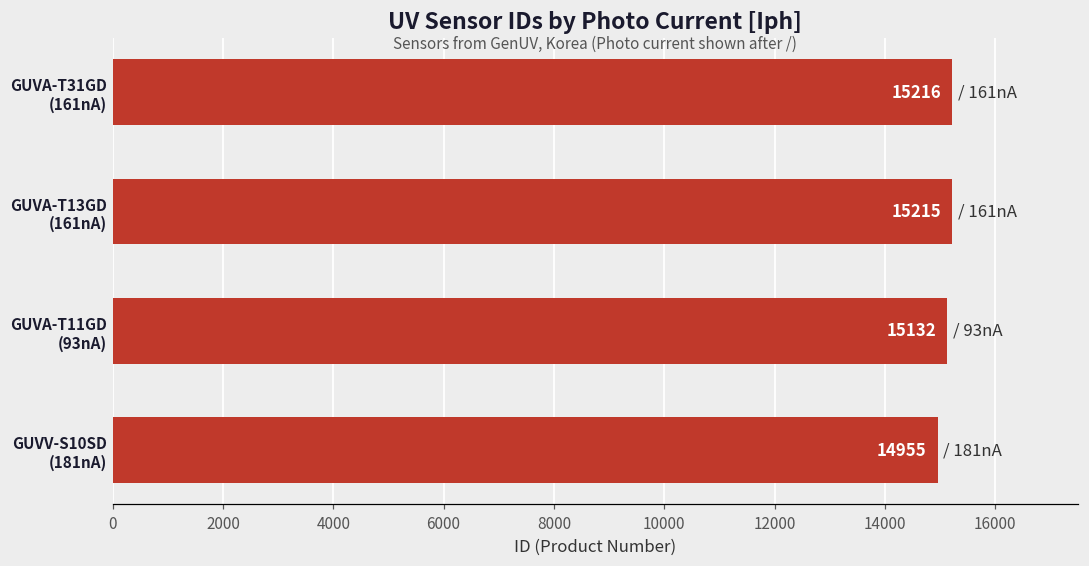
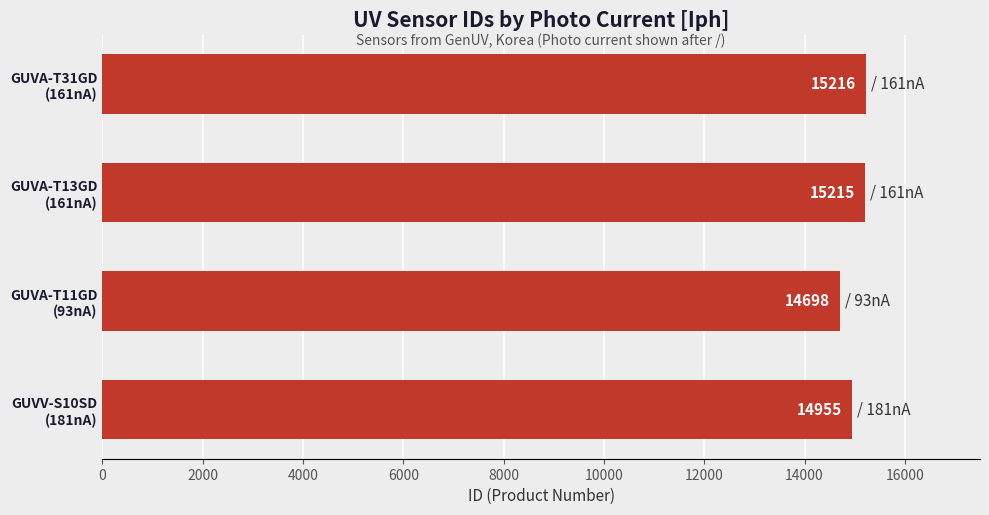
  {
    "GUVA-T31GD (161nA)": 15216,
    "GUVA-T13GD (161nA)": 15215,
-   "GUVA-T11GD (93nA)": 15132,
+   "GUVA-T11GD (93nA)": 14698,
    "GUVV-S10SD (181nA)": 14955
  }
